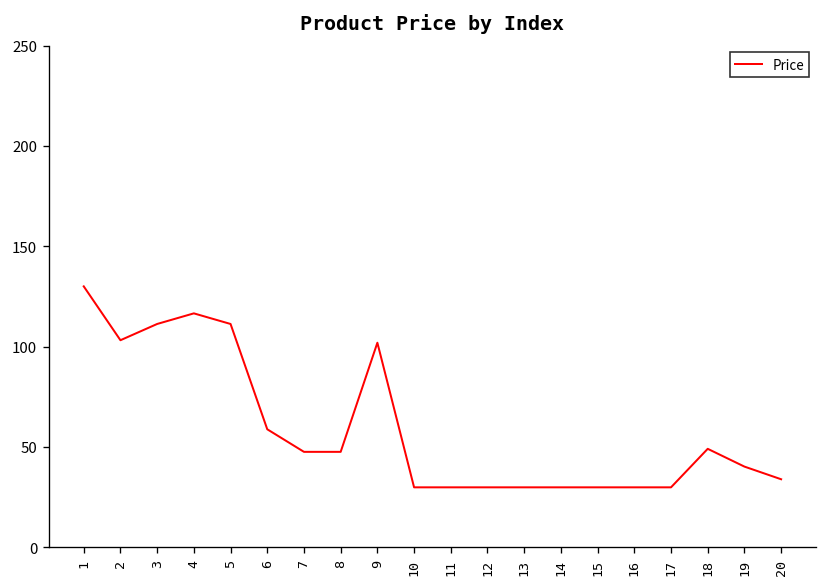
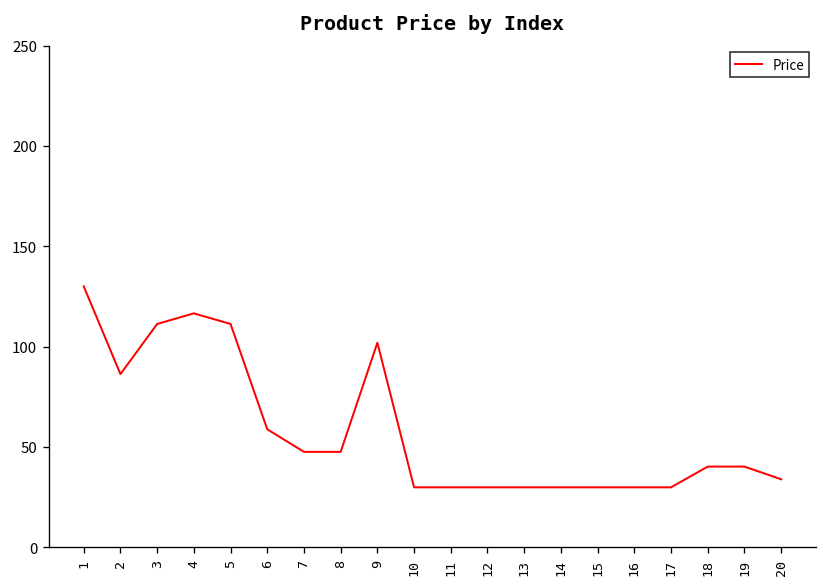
  {
    "1": 130,
-   "2": 103,
+   "2": 86,
    "3": 111,
    "4": 117,
    "5": 111,
    "6": 59,
    "7": 48,
    "8": 48,
    "9": 102,
    "10": 30,
    "11": 30,
    "12": 30,
    "13": 30,
    "14": 30,
    "15": 30,
    "16": 30,
    "17": 30,
-   "18": 49,
+   "18": 40,
    "19": 40,
    "20": 34
  }
